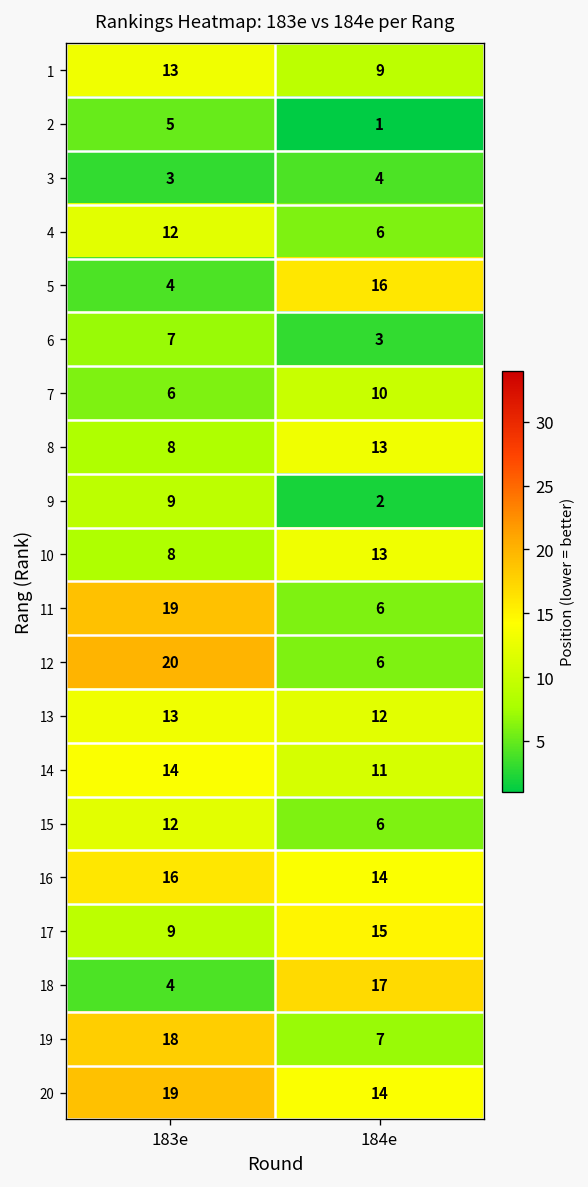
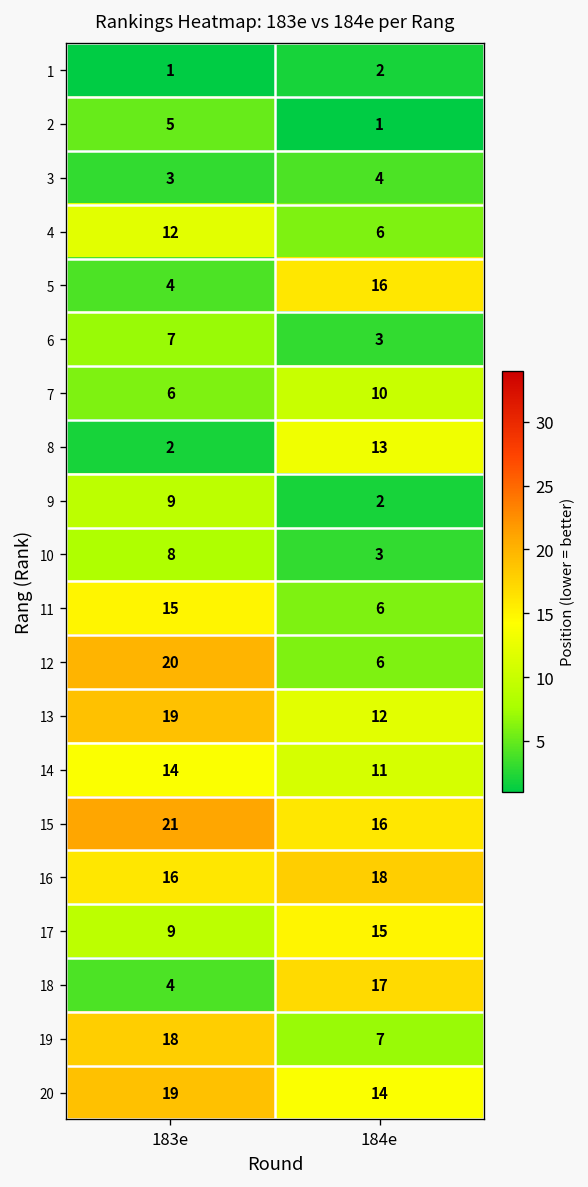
  {
    "1": {
-     "183e": 13,
-     "184e": 9
+     "183e": 1,
+     "184e": 2
    },
    "2": {
      "183e": 5,
      "184e": 1
    },
    "3": {
      "183e": 3,
      "184e": 4
    },
    "4": {
      "183e": 12,
      "184e": 6
    },
    "5": {
      "183e": 4,
      "184e": 16
    },
    "6": {
      "183e": 7,
      "184e": 3
    },
    "7": {
      "183e": 6,
      "184e": 10
    },
    "8": {
-     "183e": 8,
+     "183e": 2,
      "184e": 13
    },
    "9": {
      "183e": 9,
      "184e": 2
    },
    "10": {
      "183e": 8,
-     "184e": 13
+     "184e": 3
    },
    "11": {
-     "183e": 19,
+     "183e": 15,
      "184e": 6
    },
    "12": {
      "183e": 20,
      "184e": 6
    },
    "13": {
-     "183e": 13,
+     "183e": 19,
      "184e": 12
    },
    "14": {
      "183e": 14,
      "184e": 11
    },
    "15": {
-     "183e": 12,
-     "184e": 6
+     "183e": 21,
+     "184e": 16
    },
    "16": {
      "183e": 16,
-     "184e": 14
+     "184e": 18
    },
    "17": {
      "183e": 9,
      "184e": 15
    },
    "18": {
      "183e": 4,
      "184e": 17
    },
    "19": {
      "183e": 18,
      "184e": 7
    },
    "20": {
      "183e": 19,
      "184e": 14
    }
  }
